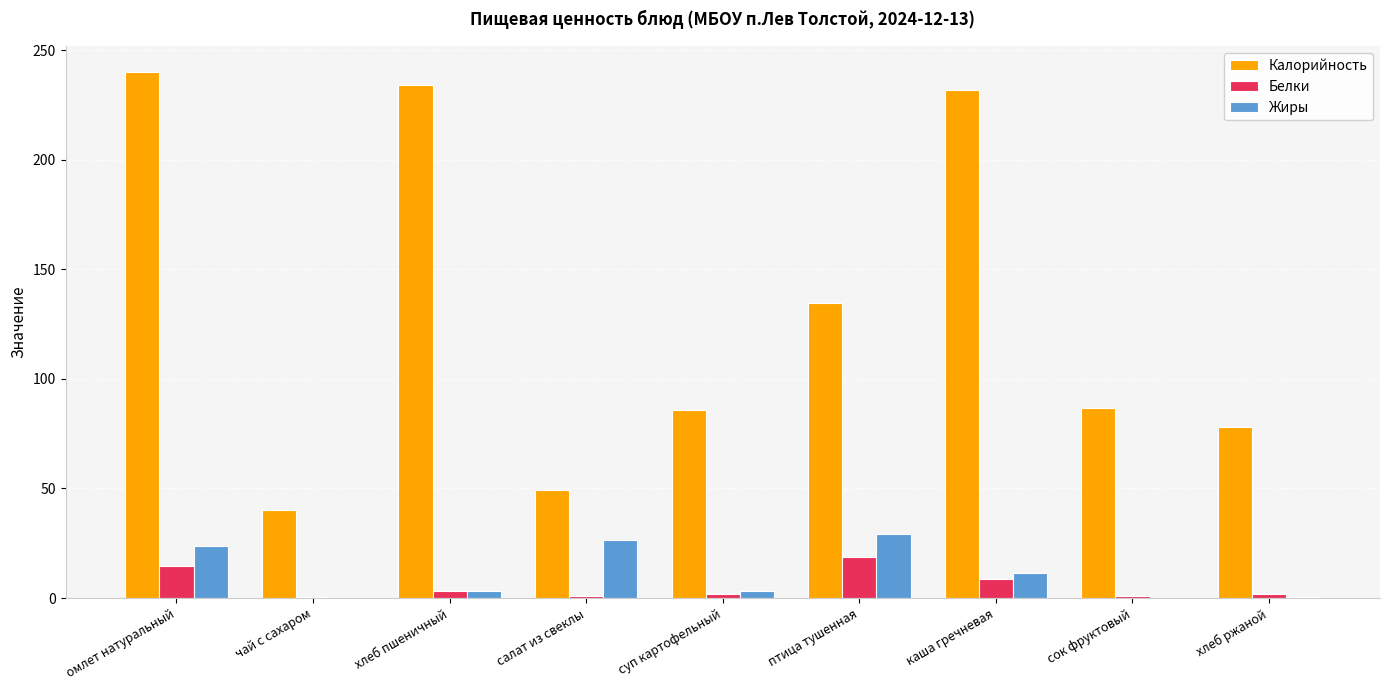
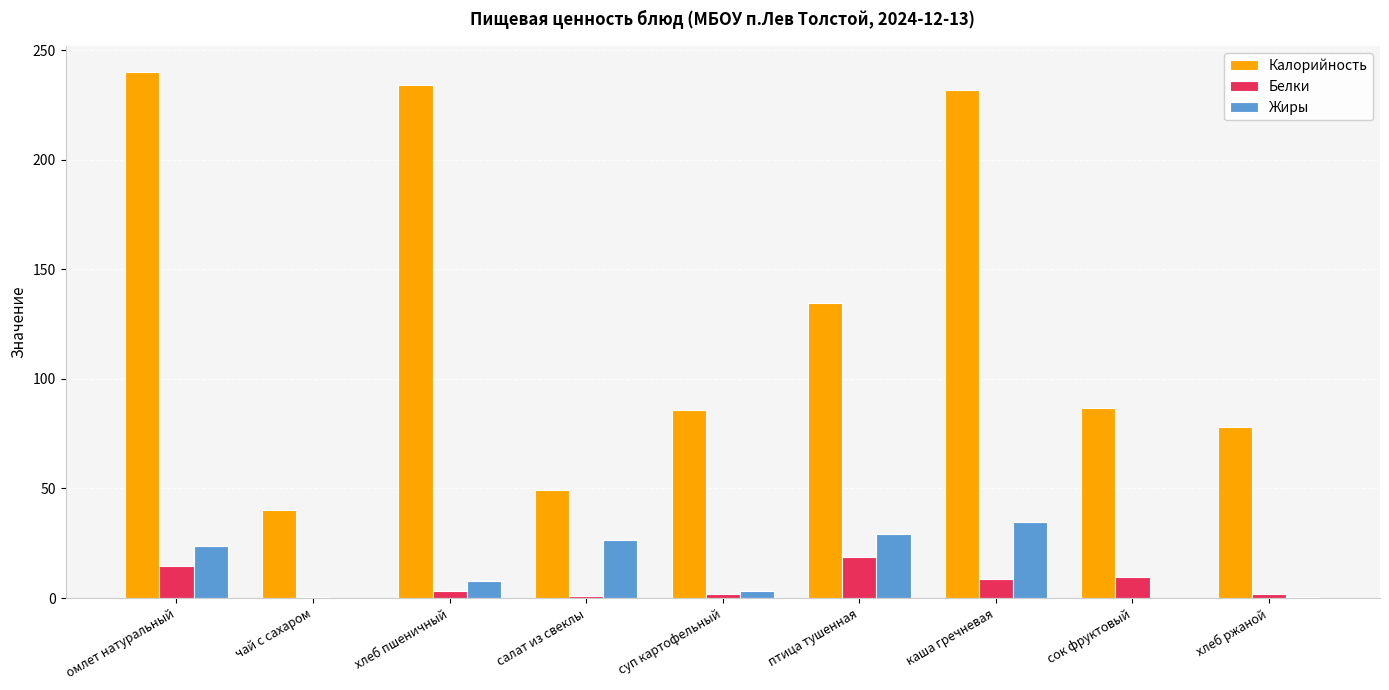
  {
    "Калорийность": {
      "омлет натуральный": 240,
      "чай с сахаром": 40,
      "хлеб пшеничный": 234,
      "салат из свеклы": 49,
      "суп картофельный": 86,
      "птица тушенная": 135,
      "каша гречневая": 232,
      "сок фруктовый": 87,
      "хлеб ржаной": 78
    },
    "Белки": {
      "омлет натуральный": 14,
      "хлеб пшеничный": 3,
      "суп картофельный": 2,
      "птица тушенная": 19,
      "каша гречневая": 9,
-     "сок фруктовый": 1,
+     "сок фруктовый": 10,
      "хлеб ржаной": 2
    },
    "Жиры": {
      "омлет натуральный": 24,
      "чай с сахаром": 0,
-     "хлеб пшеничный": 3,
+     "хлеб пшеничный": 8,
      "салат из свеклы": 26,
      "суп картофельный": 3,
      "птица тушенная": 29,
-     "каша гречневая": 12
+     "каша гречневая": 35
    }
  }
